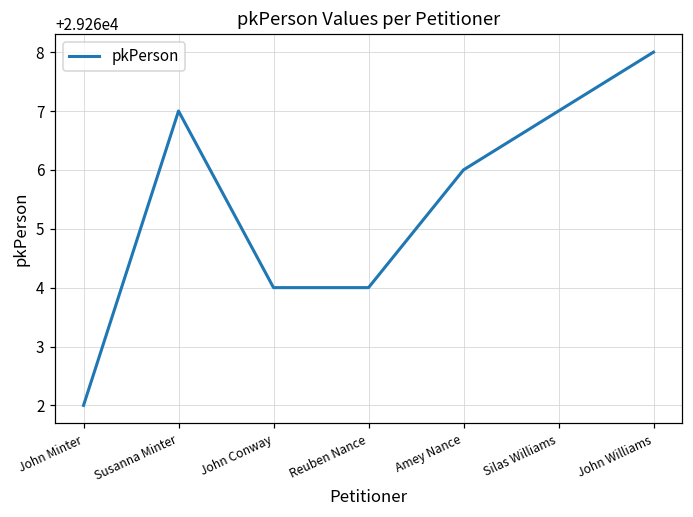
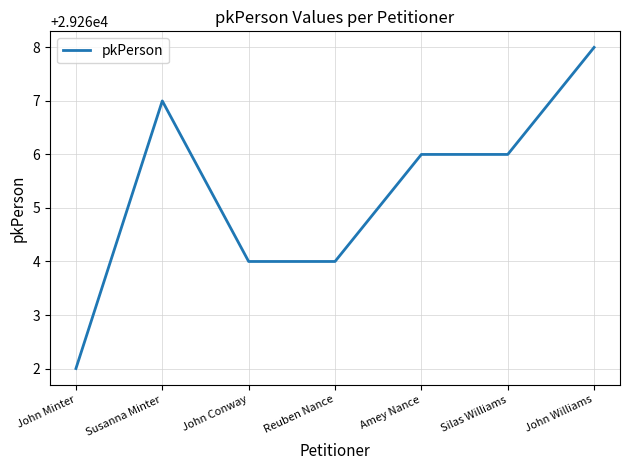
  {
    "John Minter": 29262,
    "Susanna Minter": 29267,
    "John Conway": 29264,
    "Reuben Nance": 29264,
    "Amey Nance": 29266,
-   "Silas Williams": 29267,
+   "Silas Williams": 29266,
    "John Williams": 29268
  }
